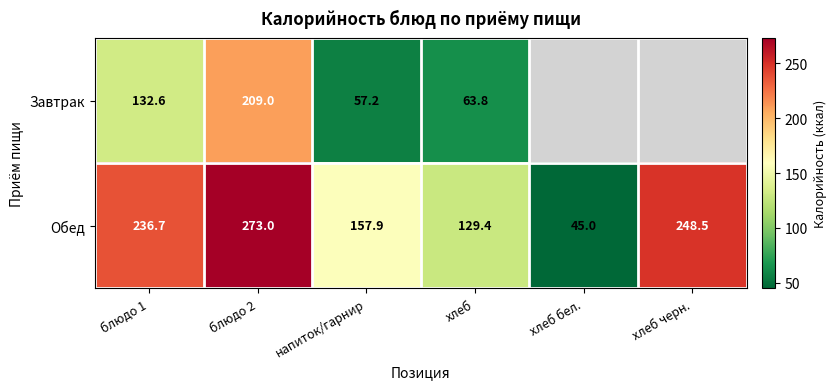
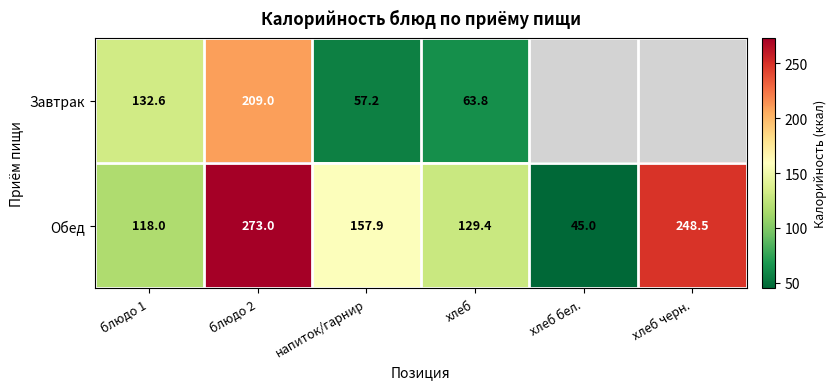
  {
    "Завтрак": {
      "блюдо 1": 132.6,
      "блюдо 2": 209.0,
      "напиток/гарнир": 57.2,
      "хлеб": 63.8
    },
    "Обед": {
-     "блюдо 1": 236.7,
+     "блюдо 1": 118.0,
      "блюдо 2": 273.0,
      "напиток/гарнир": 157.9,
      "хлеб": 129.4,
      "хлеб бел.": 45.0,
      "хлеб черн.": 248.5
    }
  }
